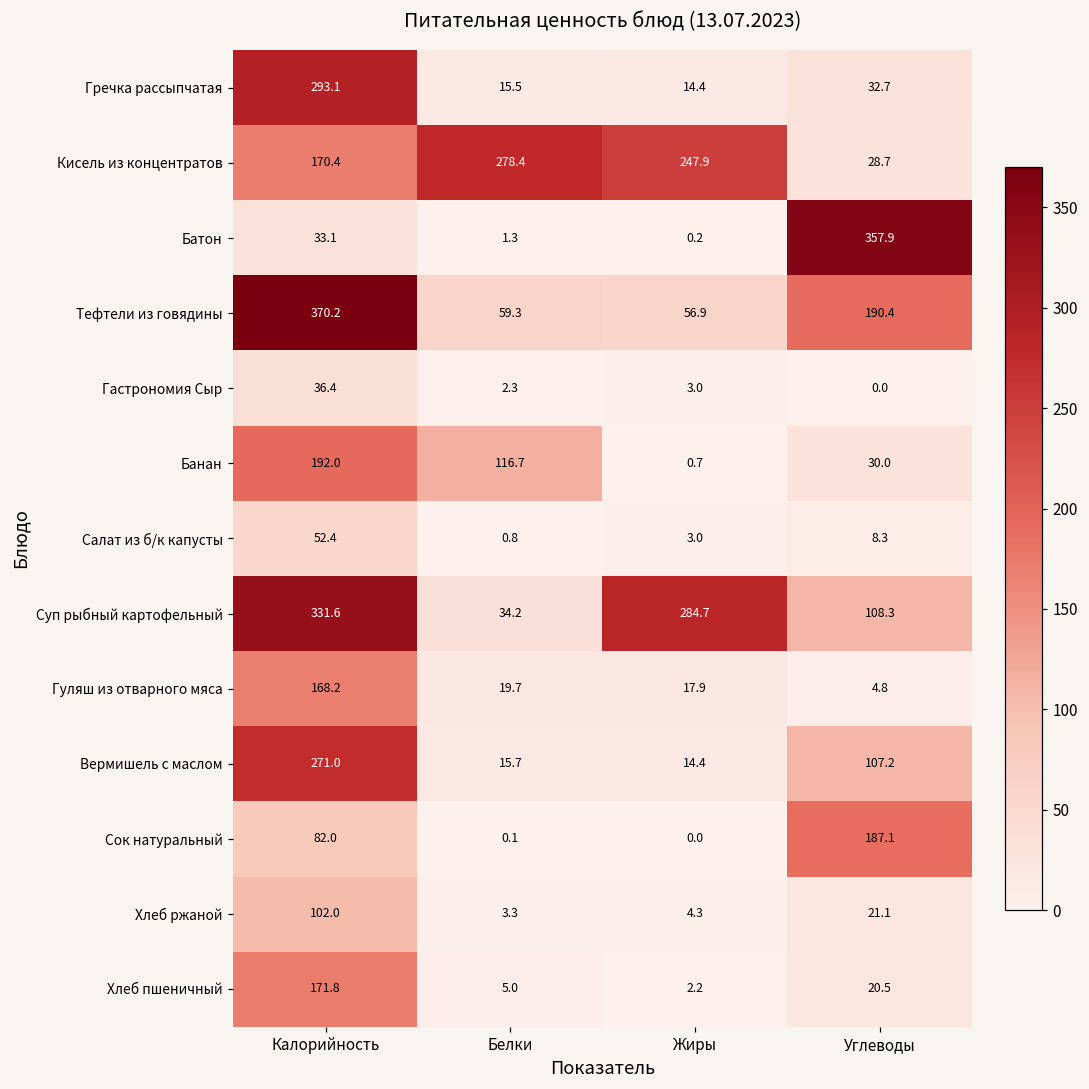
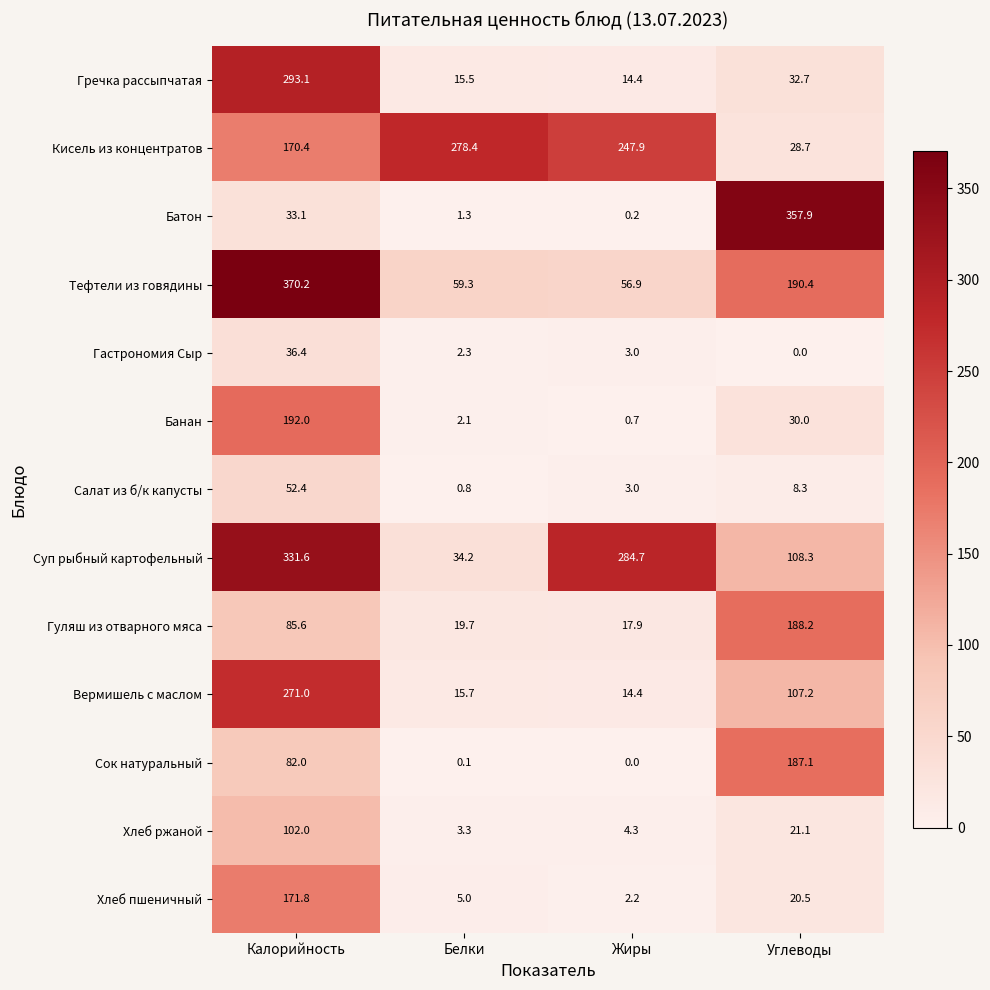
  {
    "Гречка рассыпчатая": {
      "Калорийность": 293.1,
      "Белки": 15.5,
      "Жиры": 14.4,
      "Углеводы": 32.7
    },
    "Кисель из концентратов": {
      "Калорийность": 170.4,
      "Белки": 278.4,
      "Жиры": 247.9,
      "Углеводы": 28.7
    },
    "Батон": {
      "Калорийность": 33.1,
      "Белки": 1.3,
      "Жиры": 0.2,
      "Углеводы": 357.9
    },
    "Тефтели из говядины": {
      "Калорийность": 370.2,
      "Белки": 59.3,
      "Жиры": 56.9,
      "Углеводы": 190.4
    },
    "Гастрономия Сыр": {
      "Калорийность": 36.4,
      "Белки": 2.3,
      "Жиры": 3.0,
      "Углеводы": 0.0
    },
    "Банан": {
      "Калорийность": 192.0,
-     "Белки": 116.7,
+     "Белки": 2.1,
      "Жиры": 0.7,
      "Углеводы": 30.0
    },
    "Салат из б/к капусты": {
      "Калорийность": 52.4,
      "Белки": 0.8,
      "Жиры": 3.0,
      "Углеводы": 8.3
    },
    "Суп рыбный картофельный": {
      "Калорийность": 331.6,
      "Белки": 34.2,
      "Жиры": 284.7,
      "Углеводы": 108.3
    },
    "Гуляш из отварного мяса": {
-     "Калорийность": 168.2,
+     "Калорийность": 85.6,
      "Белки": 19.7,
      "Жиры": 17.9,
-     "Углеводы": 4.8
+     "Углеводы": 188.2
    },
    "Вермишель с маслом": {
      "Калорийность": 271.0,
      "Белки": 15.7,
      "Жиры": 14.4,
      "Углеводы": 107.2
    },
    "Сок натуральный": {
      "Калорийность": 82.0,
      "Белки": 0.1,
      "Жиры": 0.0,
      "Углеводы": 187.1
    },
    "Хлеб ржаной": {
      "Калорийность": 102.0,
      "Белки": 3.3,
      "Жиры": 4.3,
      "Углеводы": 21.1
    },
    "Хлеб пшеничный": {
      "Калорийность": 171.8,
      "Белки": 5.0,
      "Жиры": 2.2,
      "Углеводы": 20.5
    }
  }
